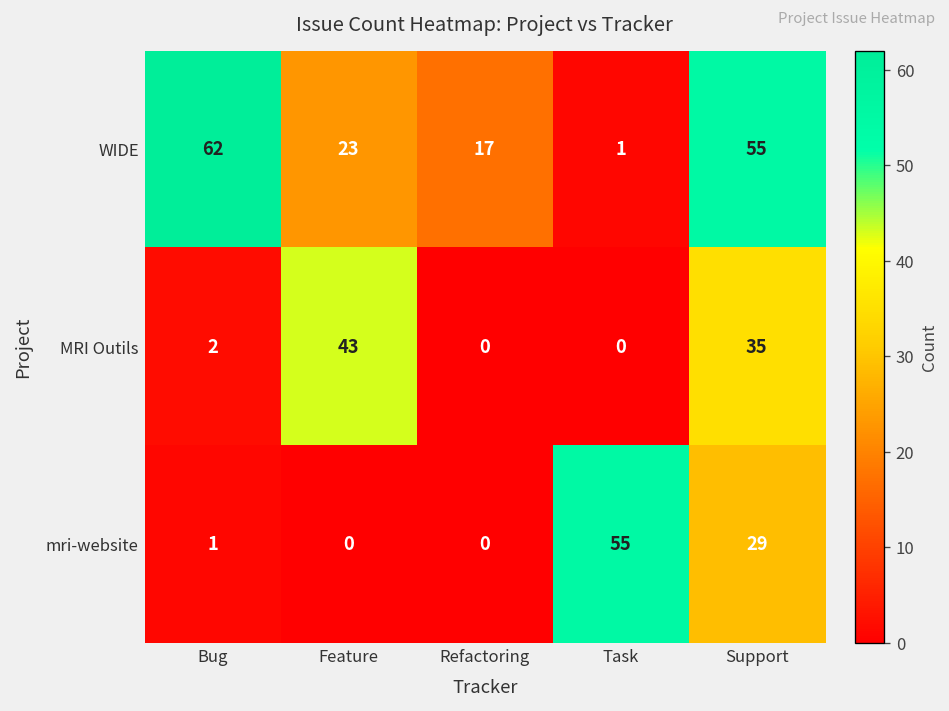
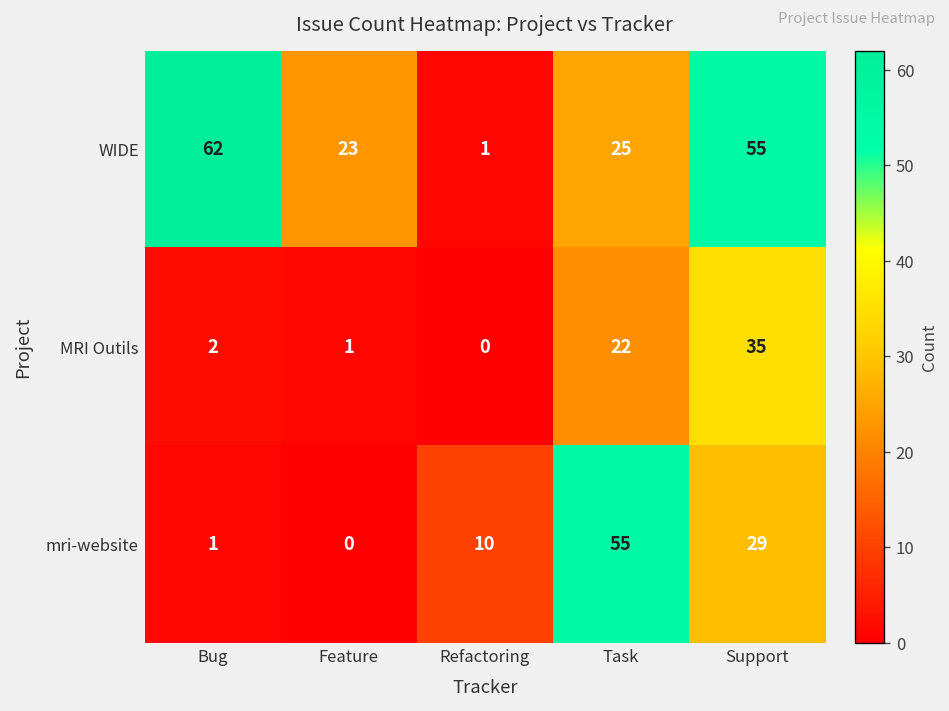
  {
    "WIDE": {
      "Bug": 62,
      "Feature": 23,
-     "Refactoring": 17,
-     "Task": 1,
+     "Refactoring": 1,
+     "Task": 25,
      "Support": 55
    },
    "MRI Outils": {
      "Bug": 2,
-     "Feature": 43,
+     "Feature": 1,
      "Refactoring": 0,
-     "Task": 0,
+     "Task": 22,
      "Support": 35
    },
    "mri-website": {
      "Bug": 1,
      "Feature": 0,
-     "Refactoring": 0,
+     "Refactoring": 10,
      "Task": 55,
      "Support": 29
    }
  }
